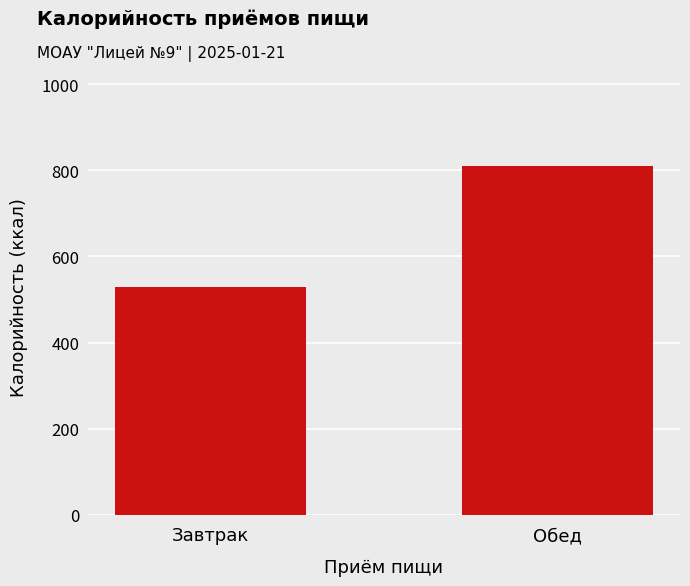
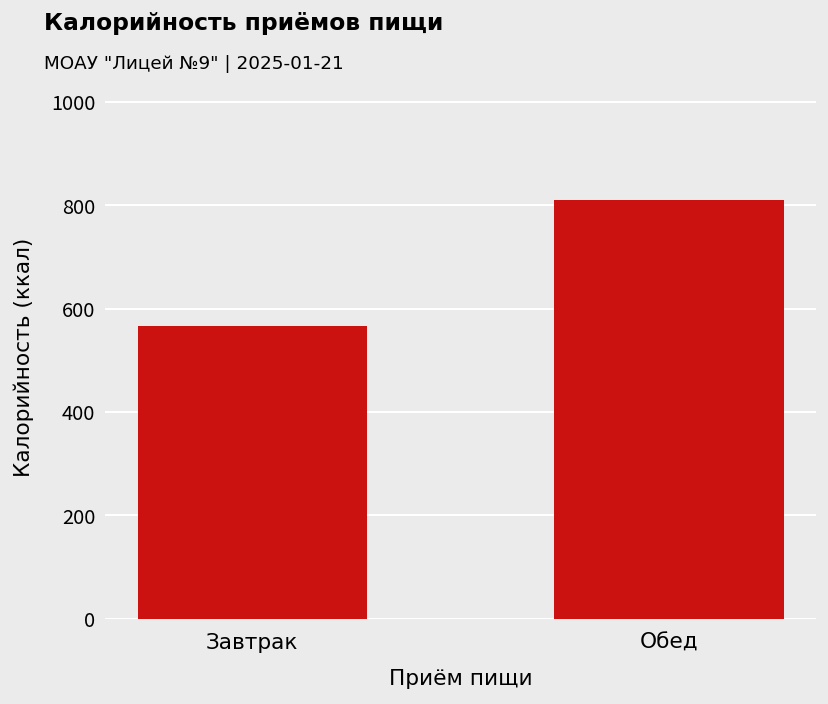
  {
-   "Завтрак": 530,
+   "Завтрак": 570,
    "Обед": 810
  }
